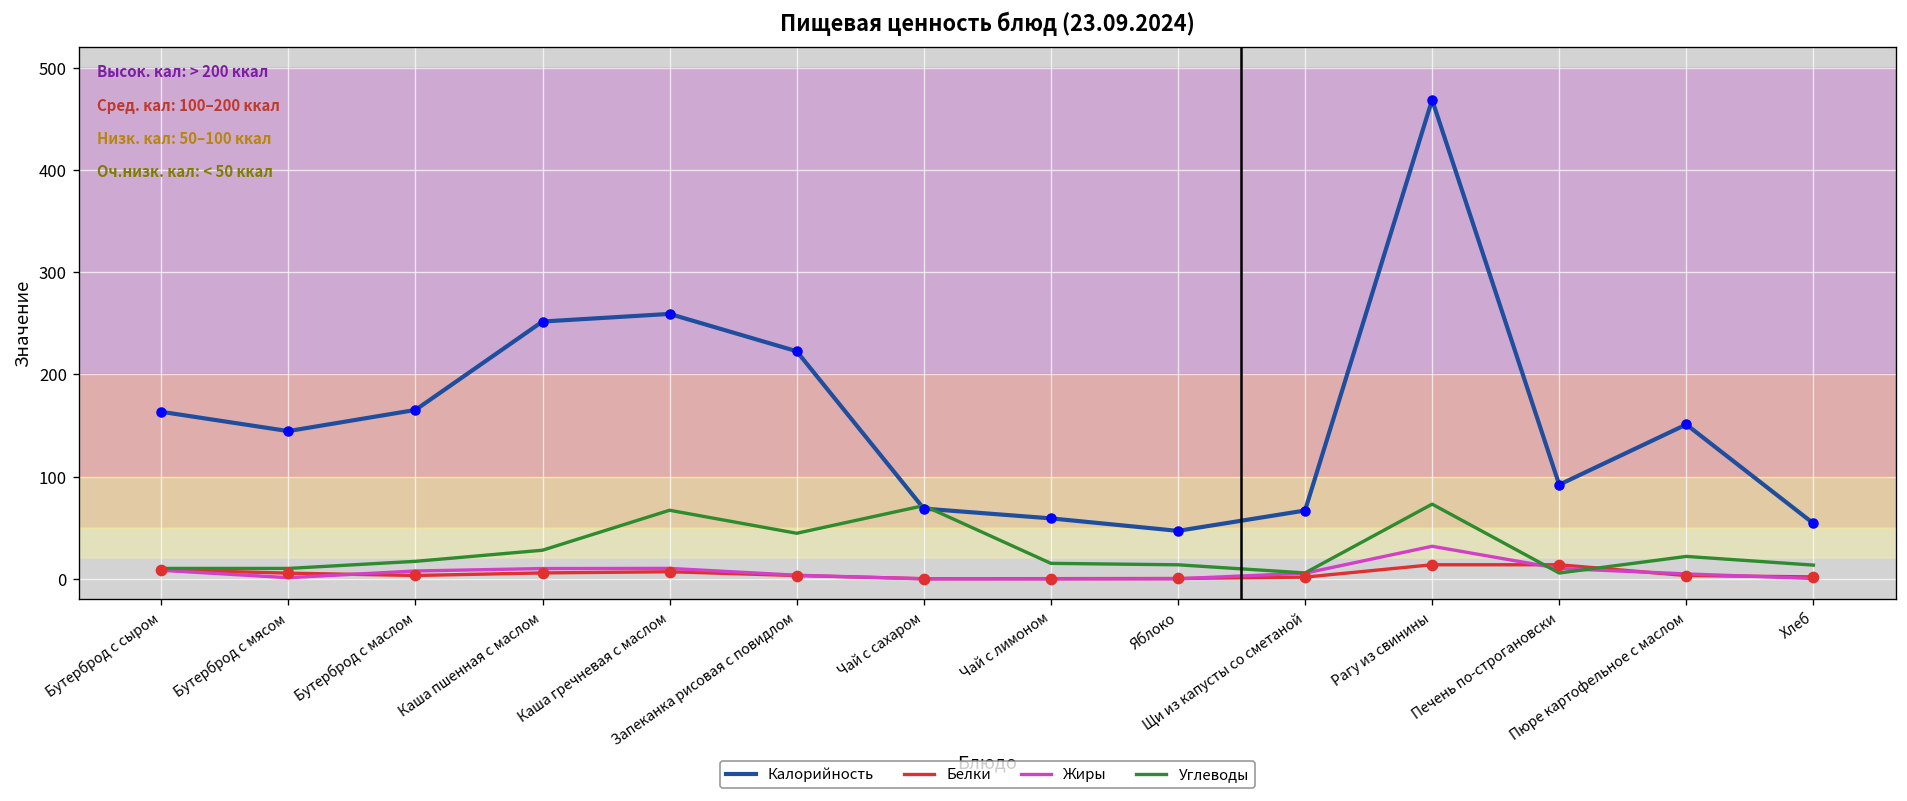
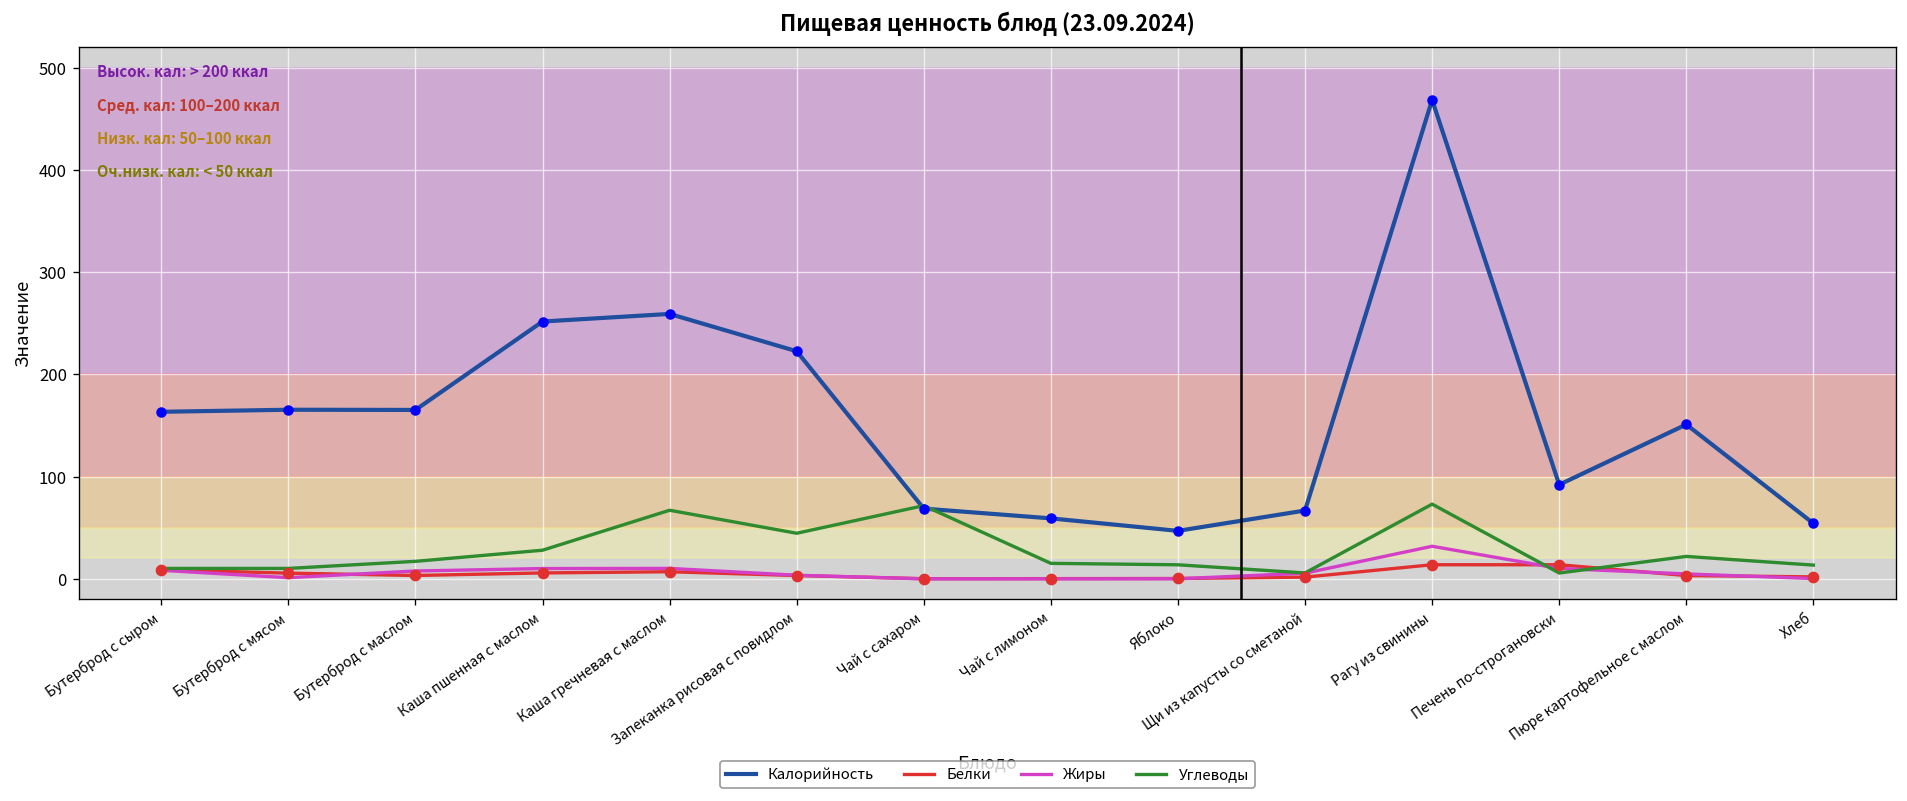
  {
    "Калорийность": {
      "Бутерброд с сыром": 160,
-     "Бутерброд с мясом": 140,
+     "Бутерброд с мясом": 170,
      "Бутерброд с маслом": 170,
      "Каша пшенная с маслом": 250,
      "Каша гречневая с маслом": 260,
      "Запеканка рисовая с повидлом": 220,
      "Чай с лимоном": 60,
      "Яблоко": 50,
      "Щи из капусты со сметаной": 70,
      "Рагу из свинины": 470,
      "Печень по-строгановски": 90,
      "Пюре картофельное с маслом": 150,
      "Хлеб": 50
    },
    "Белки": {
      "Бутерброд с мясом": 10,
      "Бутерброд с маслом": 0,
      "Каша пшенная с маслом": 10,
      "Каша гречневая с маслом": 10,
      "Щи из капусты со сметаной": 0,
      "Рагу из свинины": 10,
      "Печень по-строгановски": 10
    },
    "Жиры": {
      "Бутерброд с мясом": 0,
      "Бутерброд с маслом": 10,
      "Каша пшенная с маслом": 10,
      "Каша гречневая с маслом": 10,
      "Рагу из свинины": 30,
      "Печень по-строгановски": 10
    },
    "Углеводы": {
      "Бутерброд с мясом": 10,
      "Бутерброд с маслом": 20,
      "Каша пшенная с маслом": 30,
      "Каша гречневая с маслом": 70,
      "Запеканка рисовая с повидлом": 40,
      "Чай с лимоном": 20,
      "Яблоко": 10,
      "Рагу из свинины": 70,
      "Печень по-строгановски": 10,
      "Пюре картофельное с маслом": 20,
      "Хлеб": 10
    }
  }
